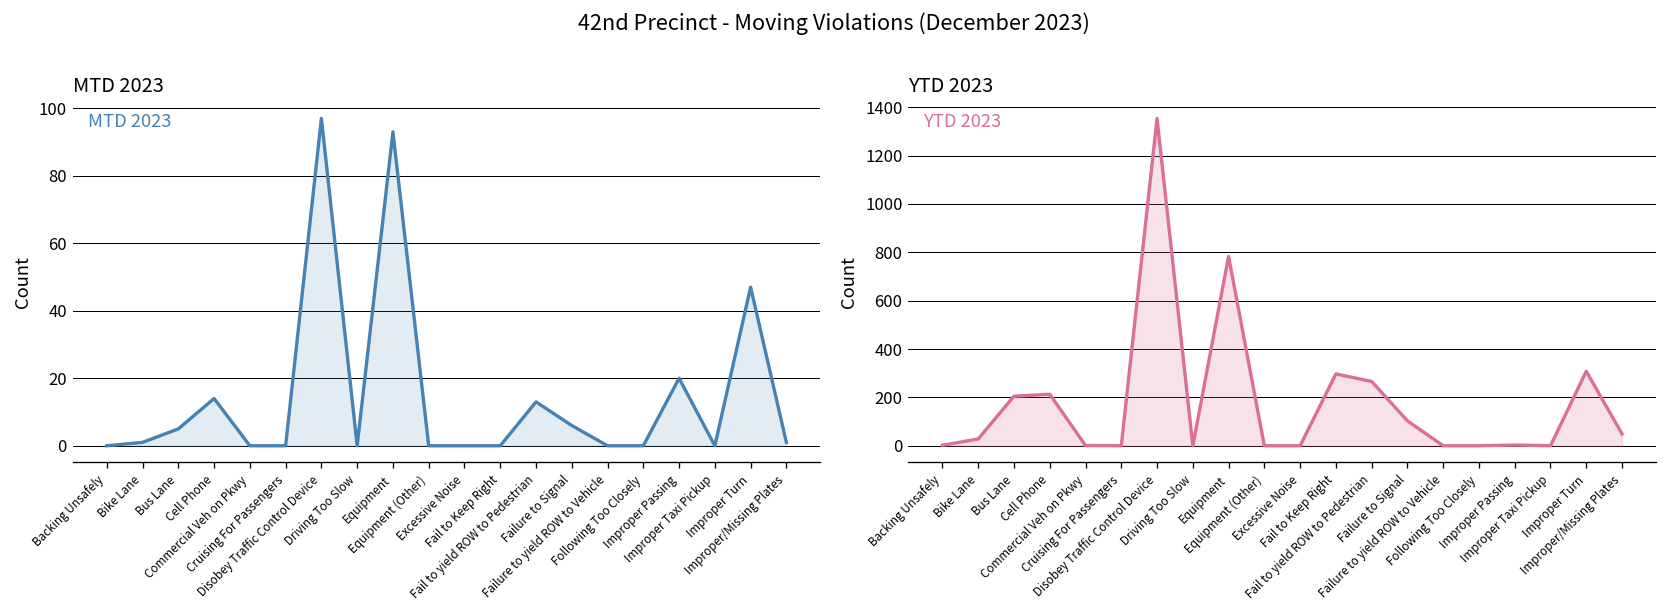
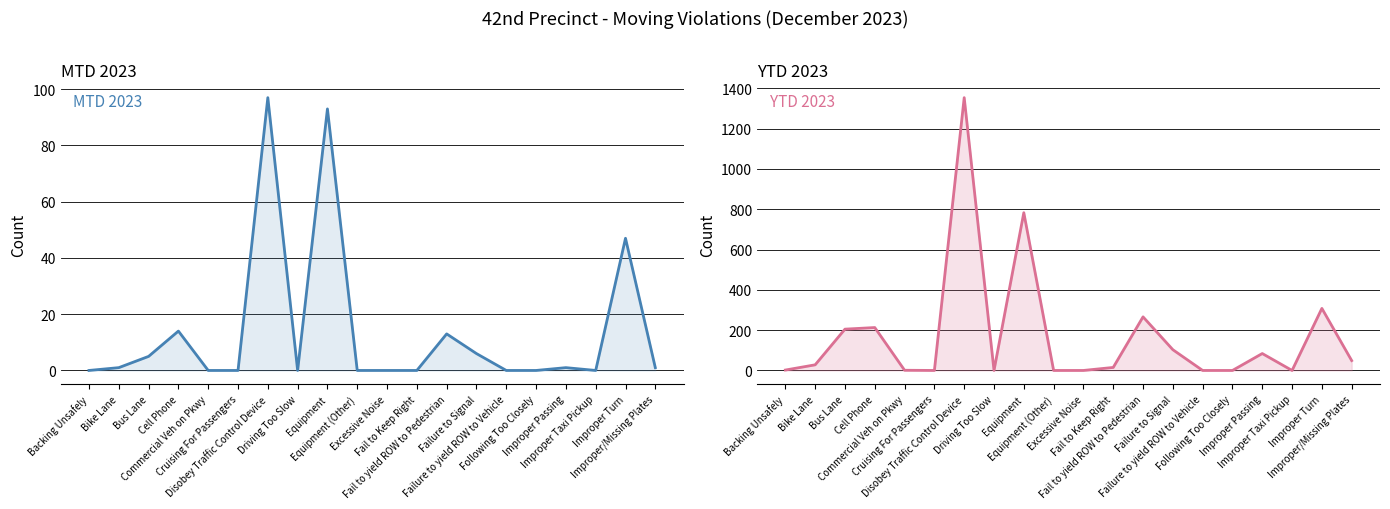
  {
    "MTD 2023": {
      "Backing Unsafely": 0,
      "Bike Lane": 1,
      "Bus Lane": 5,
      "Cell Phone": 14,
      "Commercial Veh on Pkwy": 0,
      "Cruising For Passengers": 0,
      "Disobey Traffic Control Device": 97,
      "Driving Too Slow": 0,
      "Equipment": 93,
      "Equipment (Other)": 0,
      "Excessive Noise": 0,
      "Fail to Keep Right": 0,
      "Fail to yield ROW to Pedestrian": 13,
      "Failure to Signal": 6,
      "Failure to yield ROW to Vehicle": 0,
      "Following Too Closely": 0,
-     "Improper Passing": 20,
+     "Improper Passing": 1,
      "Improper Taxi Pickup": 0,
      "Improper Turn": 47,
      "Improper/Missing Plates": 1
    },
    "YTD 2023": {
      "Backing Unsafely": 0,
      "Bike Lane": 30,
      "Bus Lane": 210,
      "Cell Phone": 210,
      "Commercial Veh on Pkwy": 0,
      "Cruising For Passengers": 0,
      "Disobey Traffic Control Device": 1350,
      "Driving Too Slow": 0,
      "Equipment": 780,
      "Equipment (Other)": 0,
      "Excessive Noise": 0,
-     "Fail to Keep Right": 300,
+     "Fail to Keep Right": 20,
      "Fail to yield ROW to Pedestrian": 270,
      "Failure to Signal": 100,
      "Failure to yield ROW to Vehicle": 0,
      "Following Too Closely": 0,
-     "Improper Passing": 0,
+     "Improper Passing": 80,
      "Improper Taxi Pickup": 0,
      "Improper Turn": 310,
      "Improper/Missing Plates": 50
    }
  }
